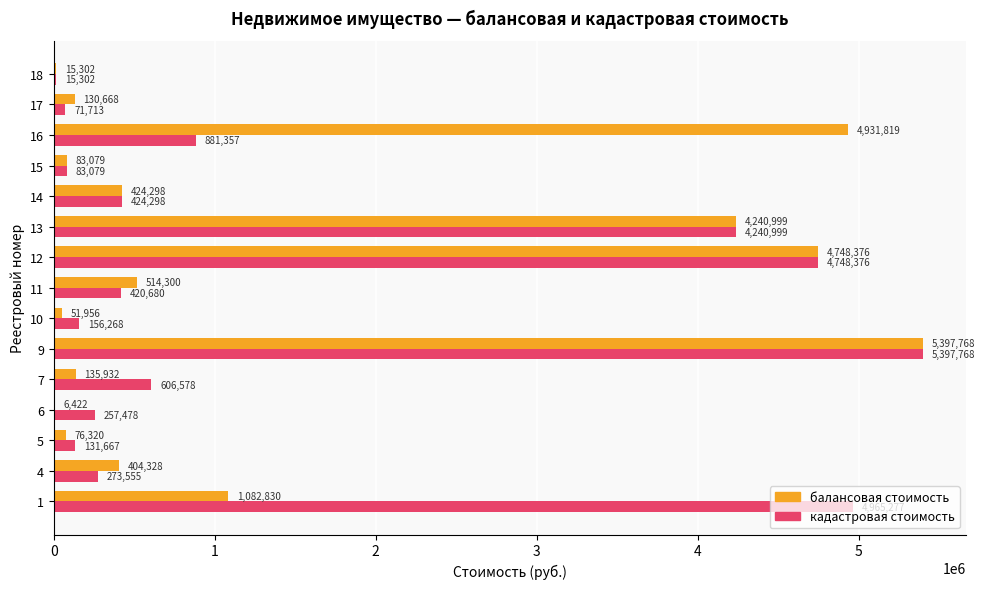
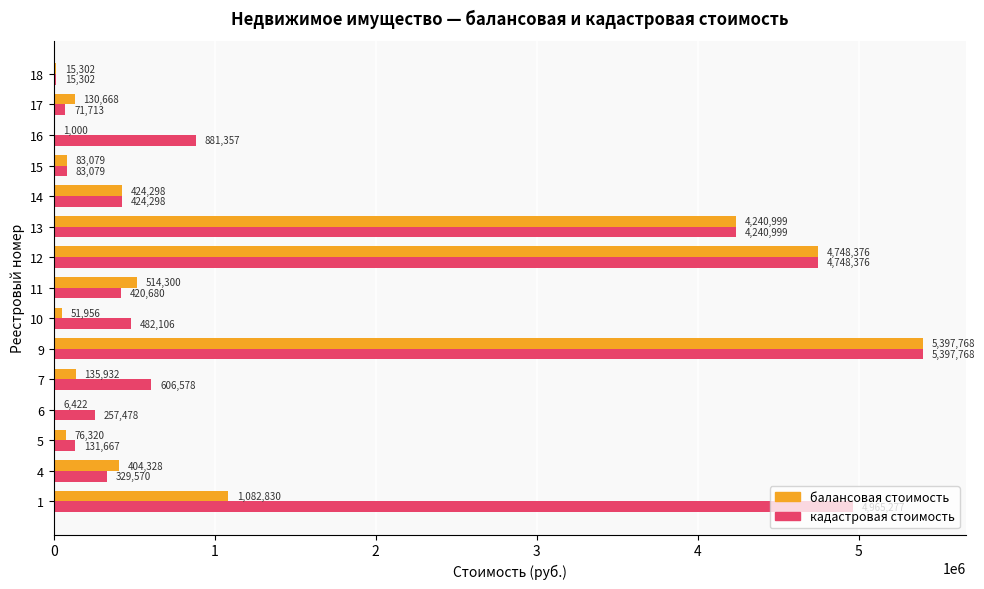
  {
    "балансовая стоимость": {
      "18": "15,302",
      "17": "130,668",
-     "16": "4,931,819",
+     "16": "1,000",
      "15": "83,079",
      "14": "424,298",
      "13": "4,240,999",
      "12": "4,748,376",
      "11": "514,300",
      "10": "51,956",
      "9": "5,397,768",
      "7": "135,932",
      "6": "6,422",
      "5": "76,320",
      "4": "404,328",
      "1": "1,082,830"
    },
    "кадастровая стоимость": {
      "18": "15,302",
      "17": "71,713",
      "16": "881,357",
      "15": "83,079",
      "14": "424,298",
      "13": "4,240,999",
      "12": "4,748,376",
      "11": "420,680",
-     "10": "156,268",
+     "10": "482,106",
      "9": "5,397,768",
      "7": "606,578",
      "6": "257,478",
      "5": "131,667",
-     "4": "273,555"
+     "4": "329,570"
    }
  }
